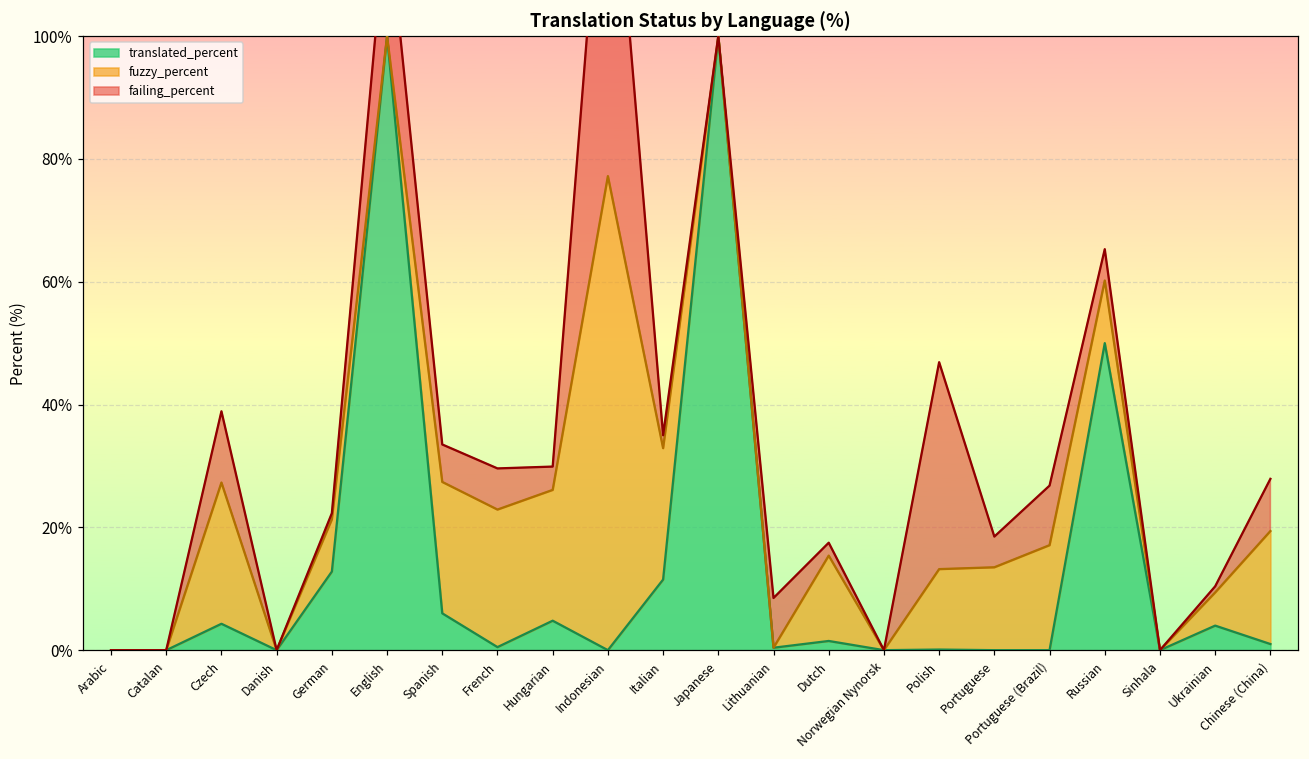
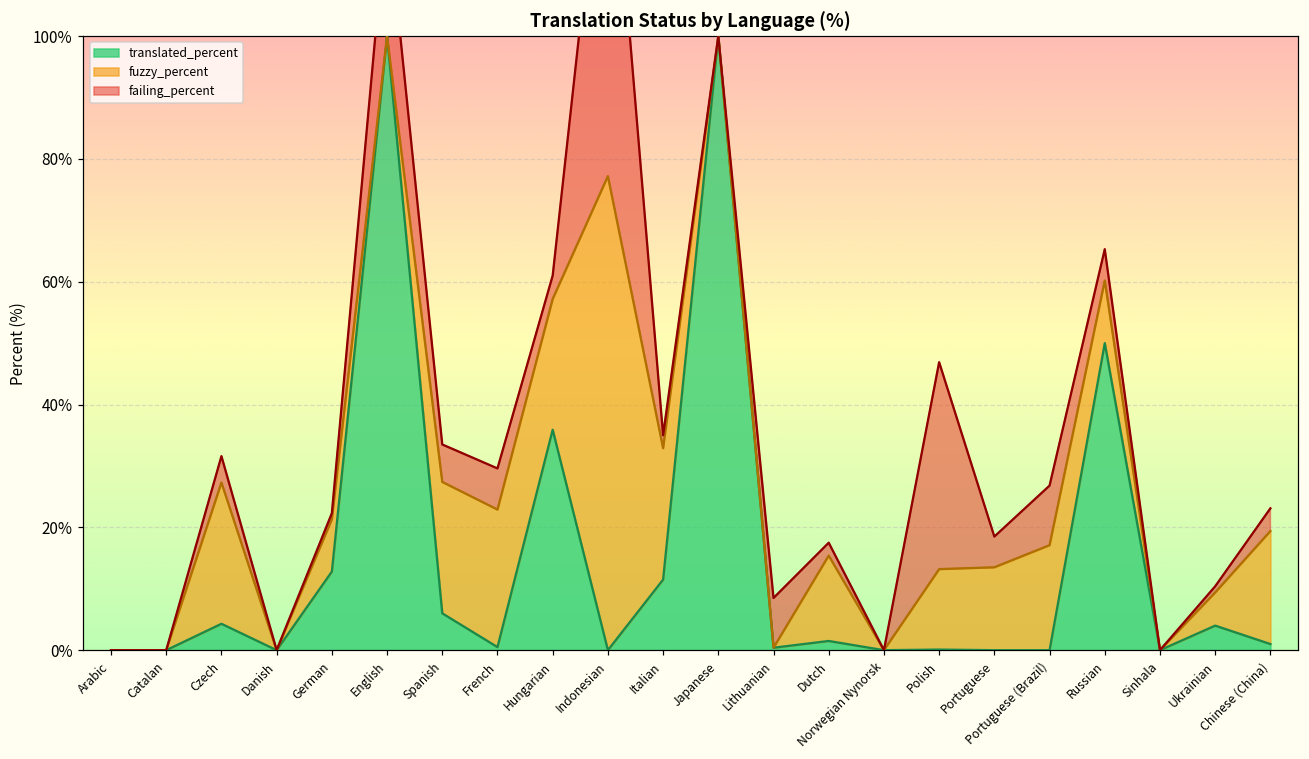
  {
    "translated_percent": {
      "Czech": "4%",
      "German": "13%",
      "Spanish": "6%",
      "French": "1%",
-     "Hungarian": "5%",
+     "Hungarian": "36%",
      "Indonesian": "0%",
      "Italian": "12%",
      "Dutch": "2%",
      "Polish": "0%",
      "Portuguese": "0%",
      "Portuguese (Brazil)": "0%",
      "Russian": "50%",
      "Ukrainian": "4%",
      "Chinese (China)": "1%"
    },
    "fuzzy_percent": {
      "Czech": "23%",
      "German": "9%",
      "Spanish": "21%",
      "French": "22%",
      "Hungarian": "21%",
      "Indonesian": "77%",
      "Italian": "21%",
      "Dutch": "14%",
      "Polish": "13%",
      "Portuguese": "14%",
      "Portuguese (Brazil)": "17%",
      "Russian": "10%",
      "Ukrainian": "5%",
      "Chinese (China)": "18%"
    },
    "failing_percent": {
-     "Czech": "12%",
+     "Czech": "4%",
      "German": "1%",
      "Spanish": "6%",
      "French": "7%",
      "Hungarian": "4%",
      "Italian": "2%",
      "Lithuanian": "8%",
      "Dutch": "2%",
      "Polish": "34%",
      "Portuguese": "5%",
      "Portuguese (Brazil)": "10%",
      "Russian": "5%",
      "Ukrainian": "1%",
-     "Chinese (China)": "9%"
+     "Chinese (China)": "4%"
    }
  }
